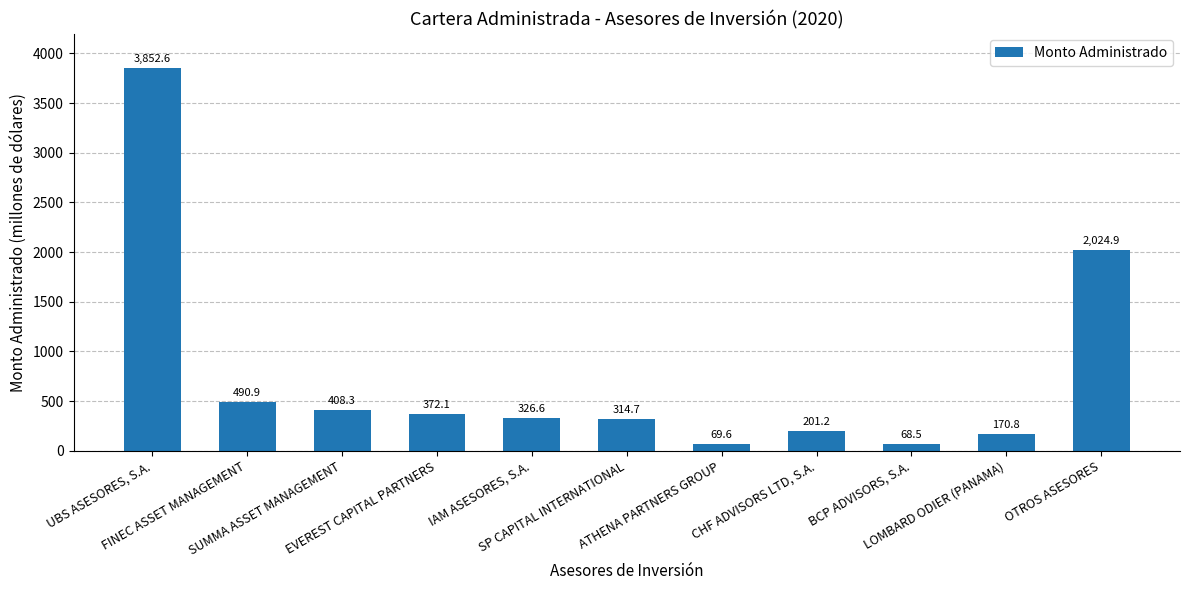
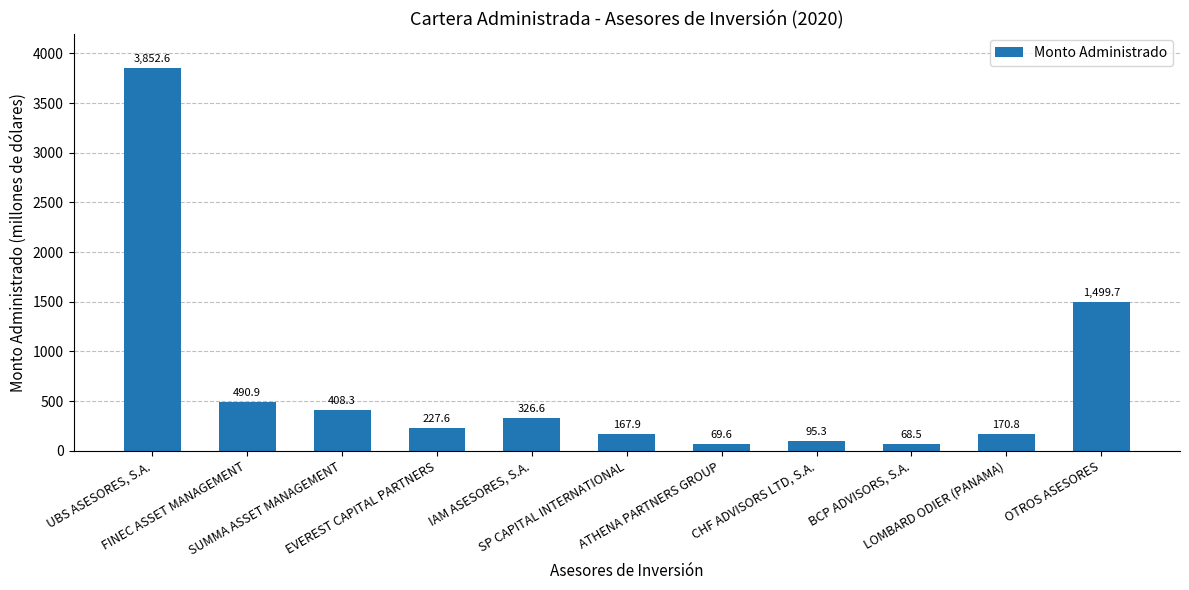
  {
    "UBS ASESORES, S.A.": "3,852.6",
    "FINEC ASSET MANAGEMENT": "490.9",
    "SUMMA ASSET MANAGEMENT": "408.3",
-   "EVEREST CAPITAL PARTNERS": "372.1",
+   "EVEREST CAPITAL PARTNERS": "227.6",
    "IAM ASESORES, S.A.": "326.6",
-   "SP CAPITAL INTERNATIONAL": "314.7",
+   "SP CAPITAL INTERNATIONAL": "167.9",
    "ATHENA PARTNERS GROUP": "69.6",
-   "CHF ADVISORS LTD, S.A.": "201.2",
+   "CHF ADVISORS LTD, S.A.": "95.3",
    "BCP ADVISORS, S.A.": "68.5",
    "LOMBARD ODIER (PANAMA)": "170.8",
-   "OTROS ASESORES": "2,024.9"
+   "OTROS ASESORES": "1,499.7"
  }
